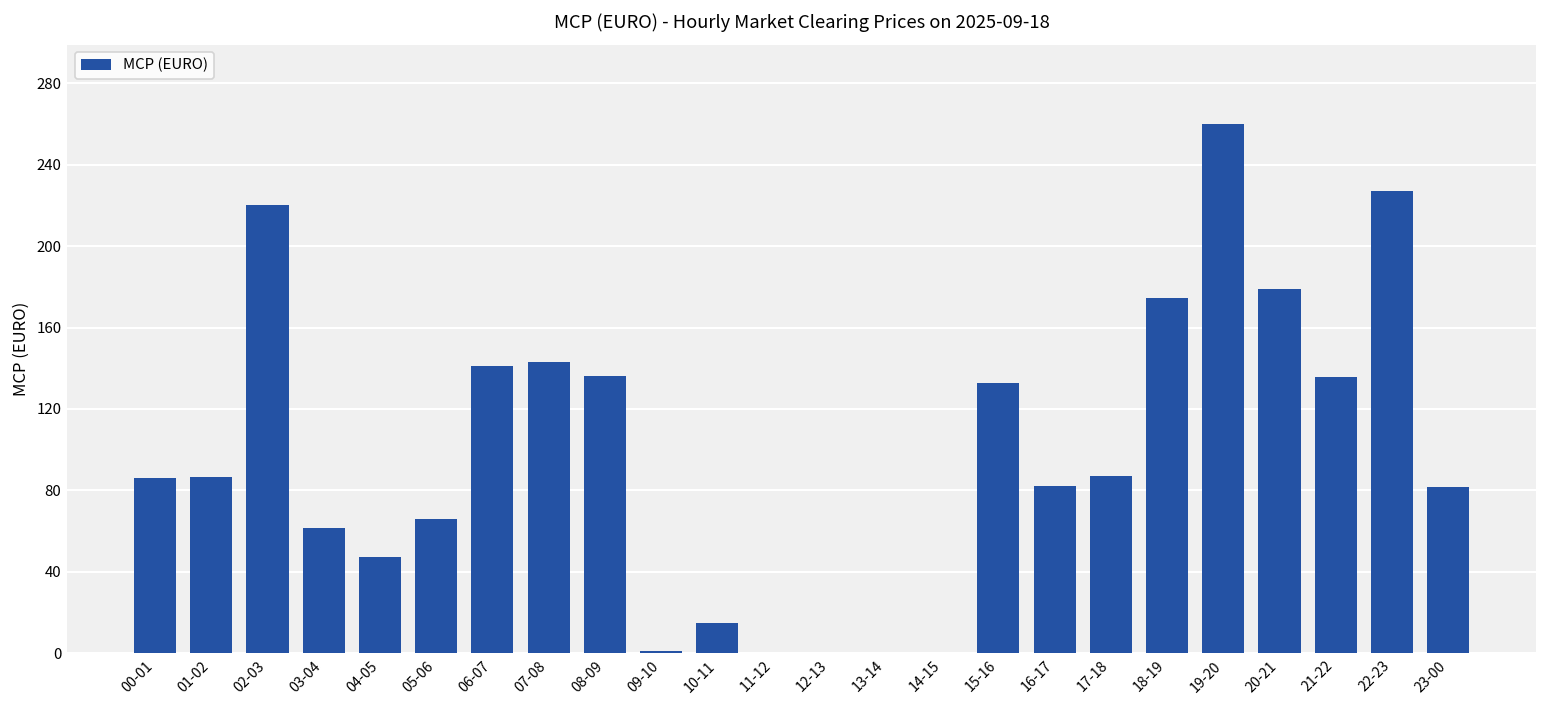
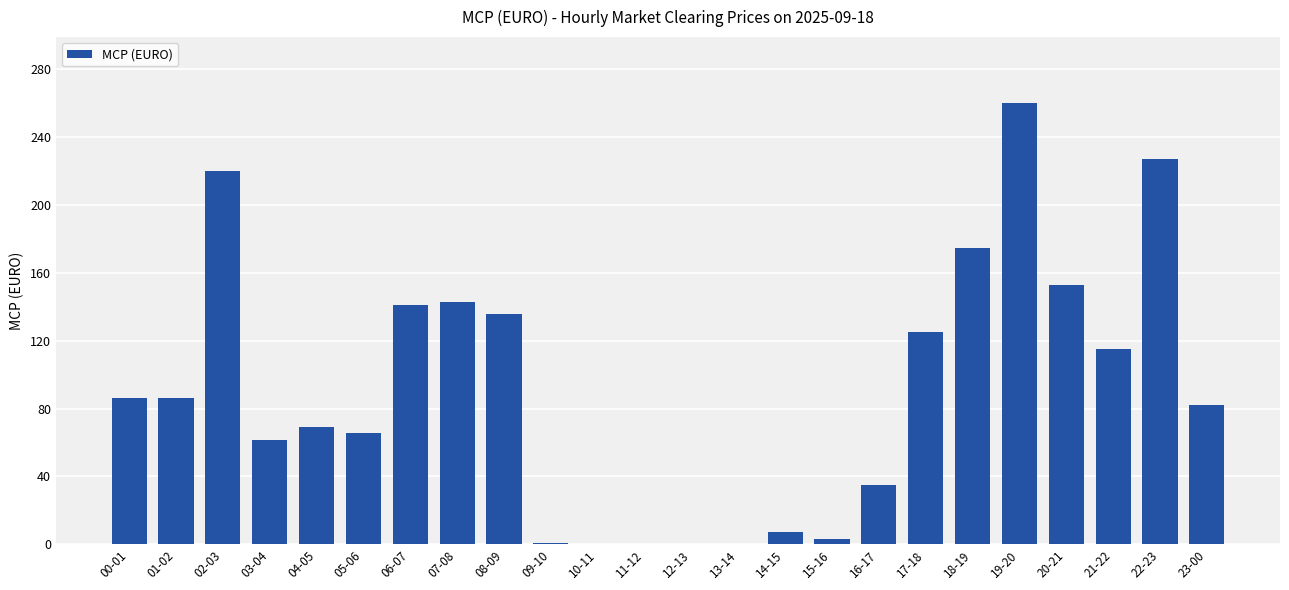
  {
    "00-01": 86,
    "01-02": 86,
    "02-03": 220,
    "03-04": 62,
-   "04-05": 47,
+   "04-05": 69,
    "05-06": 66,
    "06-07": 141,
    "07-08": 143,
    "08-09": 136,
-   "10-11": 15,
-   "14-15": 0,
-   "15-16": 133,
-   "16-17": 82,
-   "17-18": 87,
+   "10-11": 0,
+   "14-15": 7,
+   "15-16": 3,
+   "16-17": 35,
+   "17-18": 125,
    "18-19": 175,
    "19-20": 260,
-   "20-21": 179,
-   "21-22": 136,
+   "20-21": 153,
+   "21-22": 115,
    "22-23": 227,
    "23-00": 82
  }
